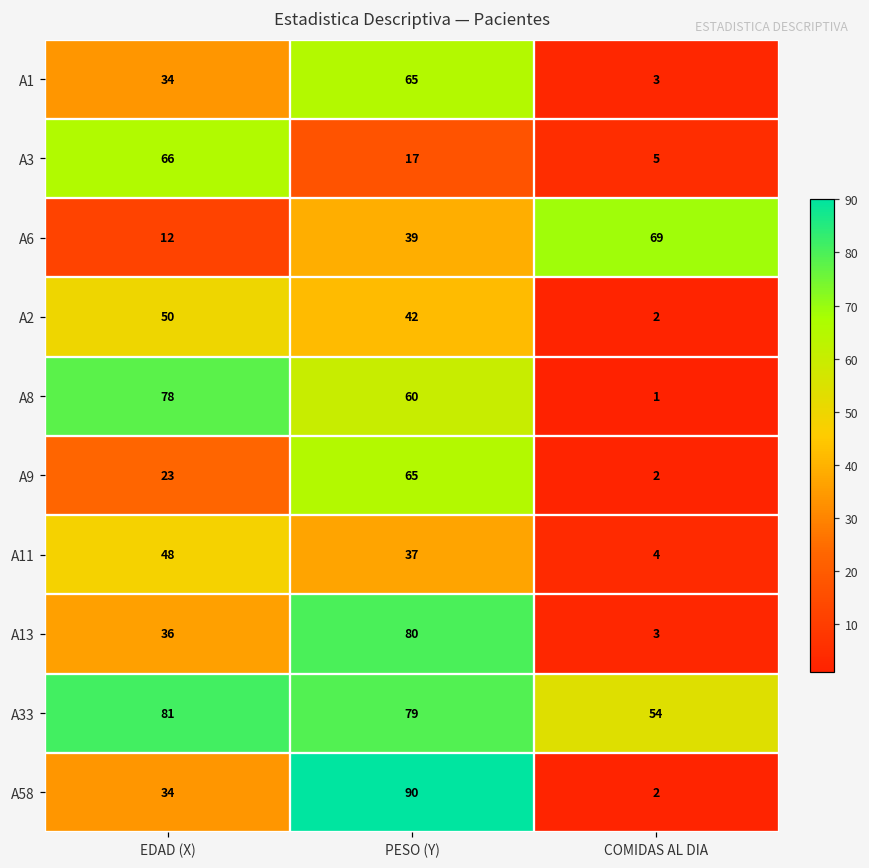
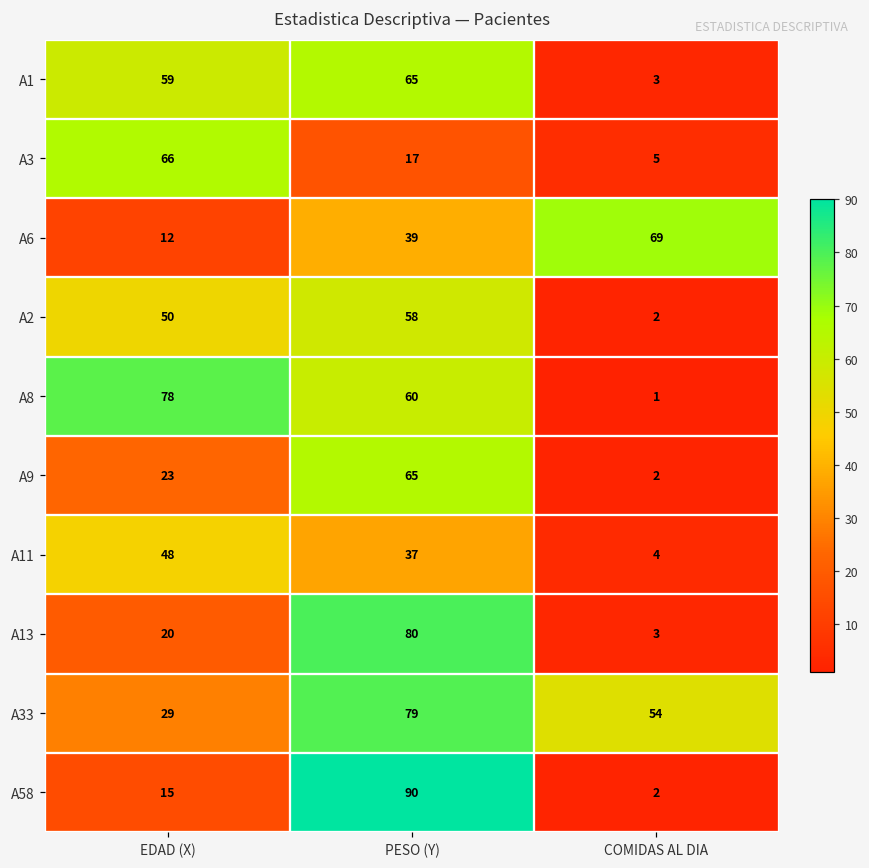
  {
    "A1": {
-     "EDAD (X)": 34,
+     "EDAD (X)": 59,
      "PESO (Y)": 65,
      "COMIDAS AL DIA": 3
    },
    "A3": {
      "EDAD (X)": 66,
      "PESO (Y)": 17,
      "COMIDAS AL DIA": 5
    },
    "A6": {
      "EDAD (X)": 12,
      "PESO (Y)": 39,
      "COMIDAS AL DIA": 69
    },
    "A2": {
      "EDAD (X)": 50,
-     "PESO (Y)": 42,
+     "PESO (Y)": 58,
      "COMIDAS AL DIA": 2
    },
    "A8": {
      "EDAD (X)": 78,
      "PESO (Y)": 60,
      "COMIDAS AL DIA": 1
    },
    "A9": {
      "EDAD (X)": 23,
      "PESO (Y)": 65,
      "COMIDAS AL DIA": 2
    },
    "A11": {
      "EDAD (X)": 48,
      "PESO (Y)": 37,
      "COMIDAS AL DIA": 4
    },
    "A13": {
-     "EDAD (X)": 36,
+     "EDAD (X)": 20,
      "PESO (Y)": 80,
      "COMIDAS AL DIA": 3
    },
    "A33": {
-     "EDAD (X)": 81,
+     "EDAD (X)": 29,
      "PESO (Y)": 79,
      "COMIDAS AL DIA": 54
    },
    "A58": {
-     "EDAD (X)": 34,
+     "EDAD (X)": 15,
      "PESO (Y)": 90,
      "COMIDAS AL DIA": 2
    }
  }
